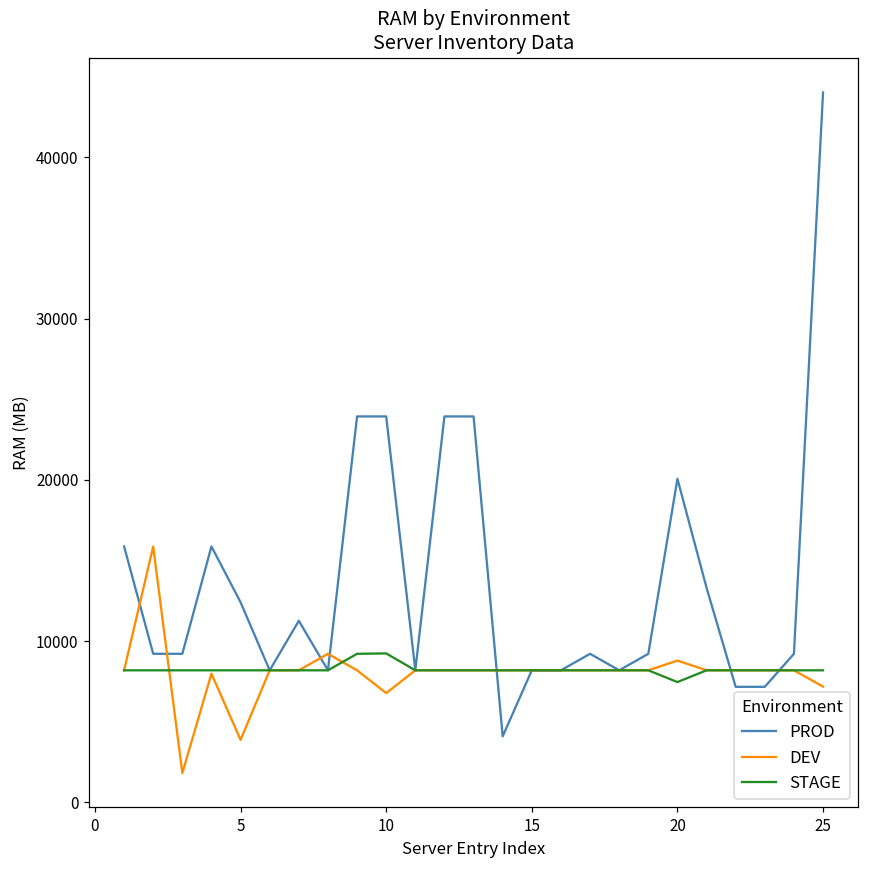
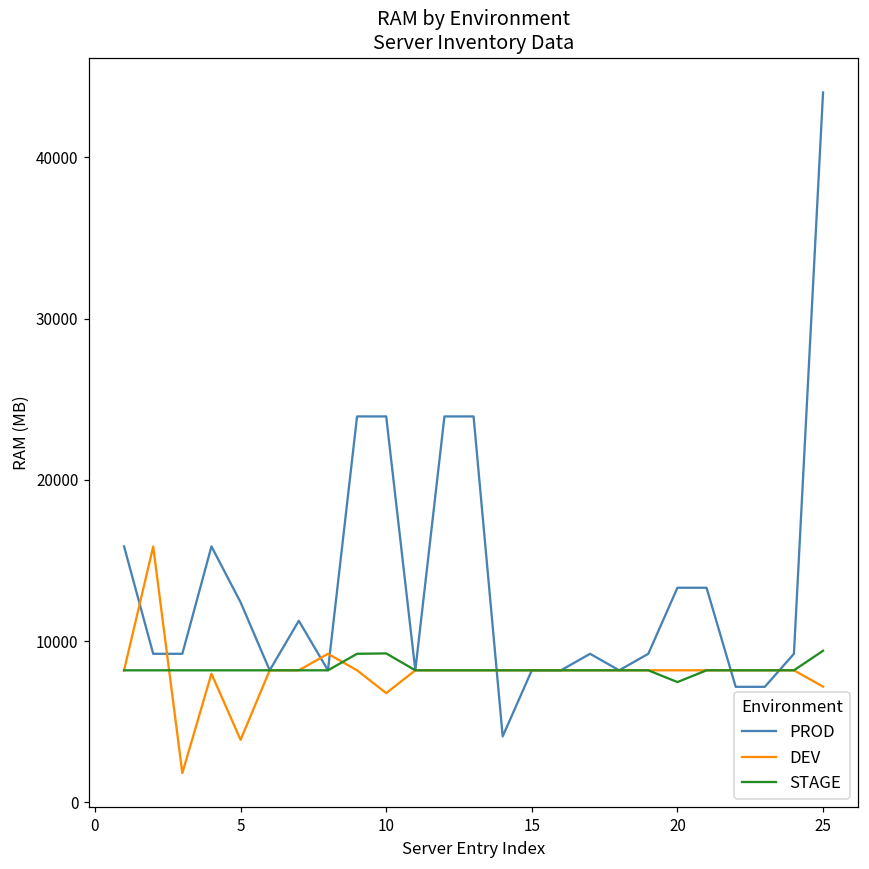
  {
    "PROD": {
      "5": 12400,
      "10": 23900,
-     "20": 20100,
+     "20": 13300,
      "25": 44000
    },
    "DEV": {
      "5": 3900,
      "10": 6800,
-     "20": 8800
+     "20": 8200
    },
    "STAGE": {
      "5": 8200,
      "10": 9200,
      "20": 7500,
-     "25": 8200
+     "25": 9400
    }
  }
